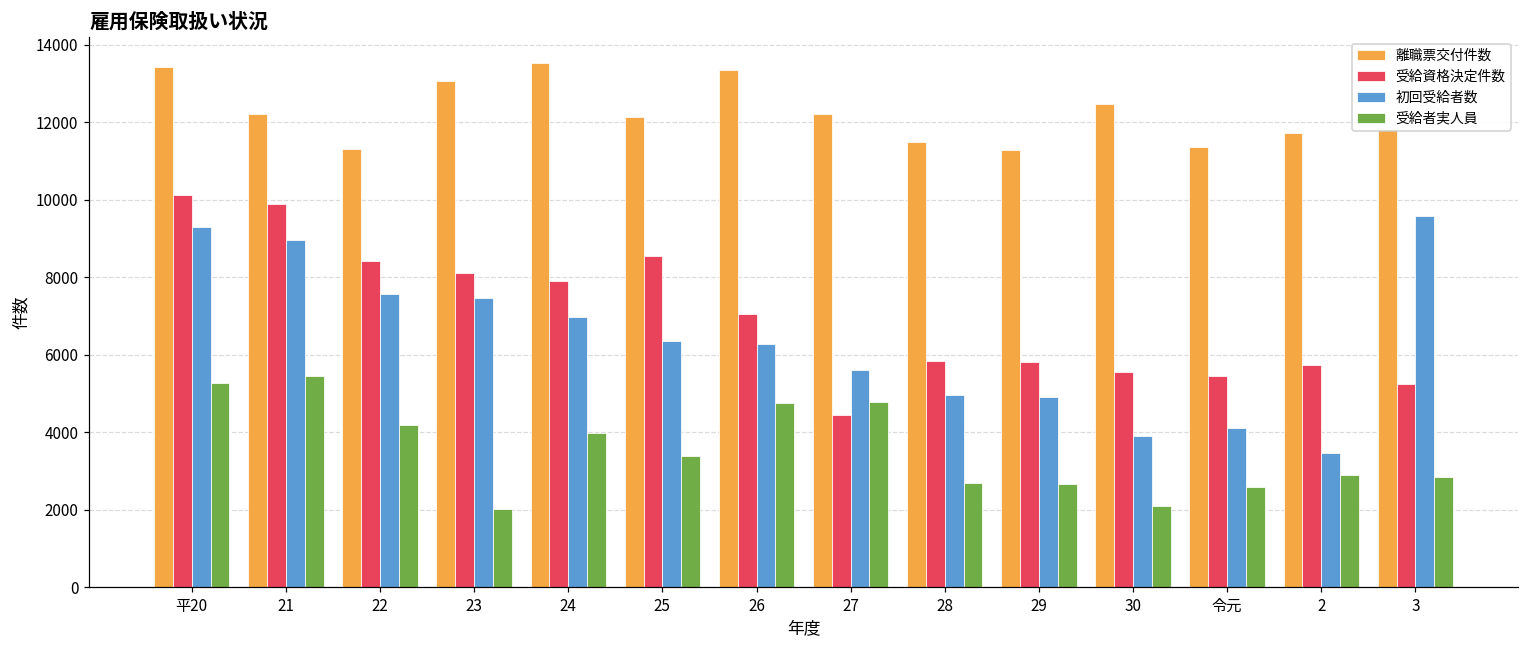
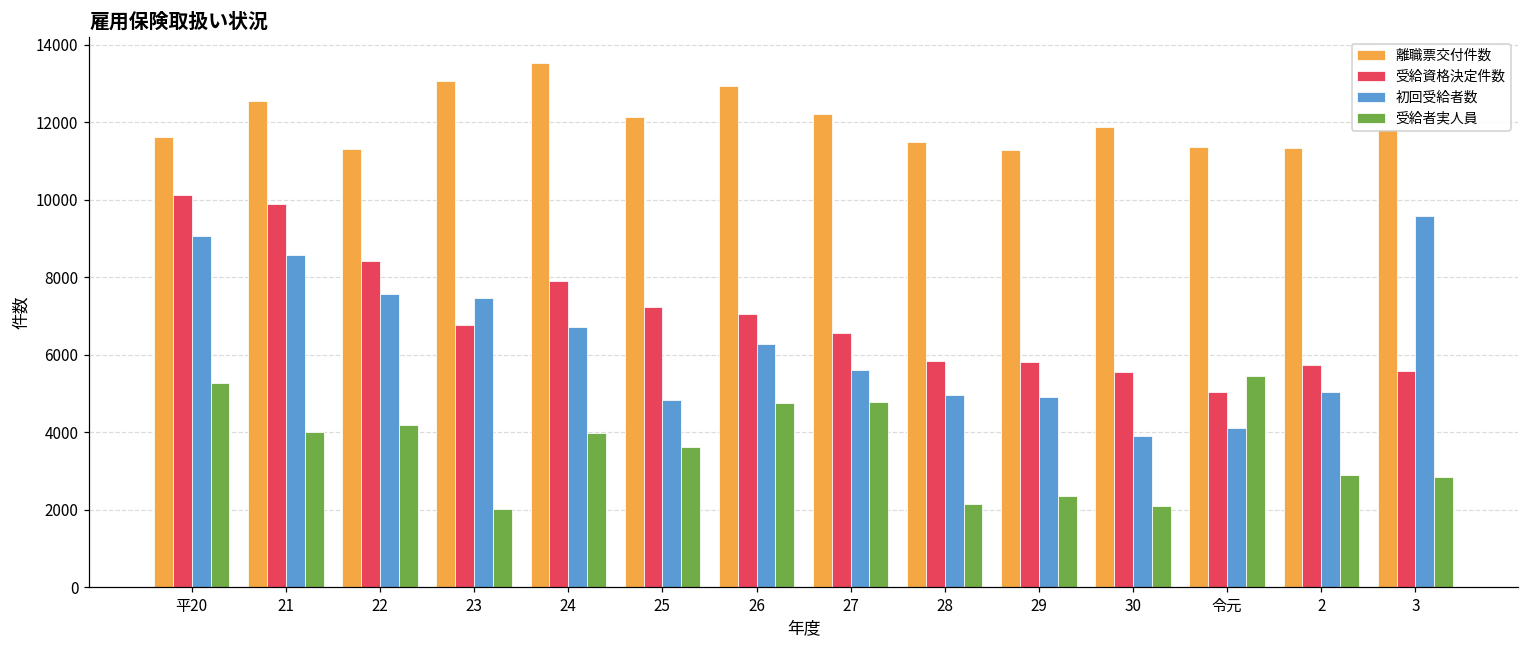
  {
    "離職票交付件数": {
-     "平20": 13400,
-     "21": 12200,
+     "平20": 11600,
+     "21": 12500,
      "22": 11300,
      "23": 13100,
      "24": 13500,
      "25": 12100,
-     "26": 13300,
+     "26": 12900,
      "27": 12200,
      "28": 11500,
      "29": 11300,
-     "30": 12500,
+     "30": 11900,
      "令元": 11400,
-     "2": 11700
+     "2": 11300
    },
    "受給資格決定件数": {
      "平20": 10100,
      "21": 9900,
      "22": 8400,
-     "23": 8100,
+     "23": 6800,
      "24": 7900,
-     "25": 8500,
+     "25": 7200,
      "26": 7100,
-     "27": 4400,
+     "27": 6600,
      "28": 5800,
      "29": 5800,
      "30": 5500,
-     "令元": 5500,
+     "令元": 5000,
      "2": 5700,
-     "3": 5300
+     "3": 5600
    },
    "初回受給者数": {
-     "平20": 9300,
-     "21": 9000,
+     "平20": 9100,
+     "21": 8600,
      "22": 7600,
      "23": 7500,
-     "24": 7000,
-     "25": 6400,
+     "24": 6700,
+     "25": 4800,
      "26": 6300,
      "27": 5600,
      "28": 5000,
      "29": 4900,
      "30": 3900,
      "令元": 4100,
-     "2": 3500,
+     "2": 5000,
      "3": 9600
    },
    "受給者実人員": {
      "平20": 5300,
-     "21": 5400,
+     "21": 4000,
      "22": 4200,
      "23": 2000,
      "24": 4000,
-     "25": 3400,
+     "25": 3600,
      "26": 4700,
      "27": 4800,
-     "28": 2700,
-     "29": 2700,
+     "28": 2100,
+     "29": 2400,
      "30": 2100,
-     "令元": 2600,
+     "令元": 5500,
      "2": 2900,
      "3": 2800
    }
  }
